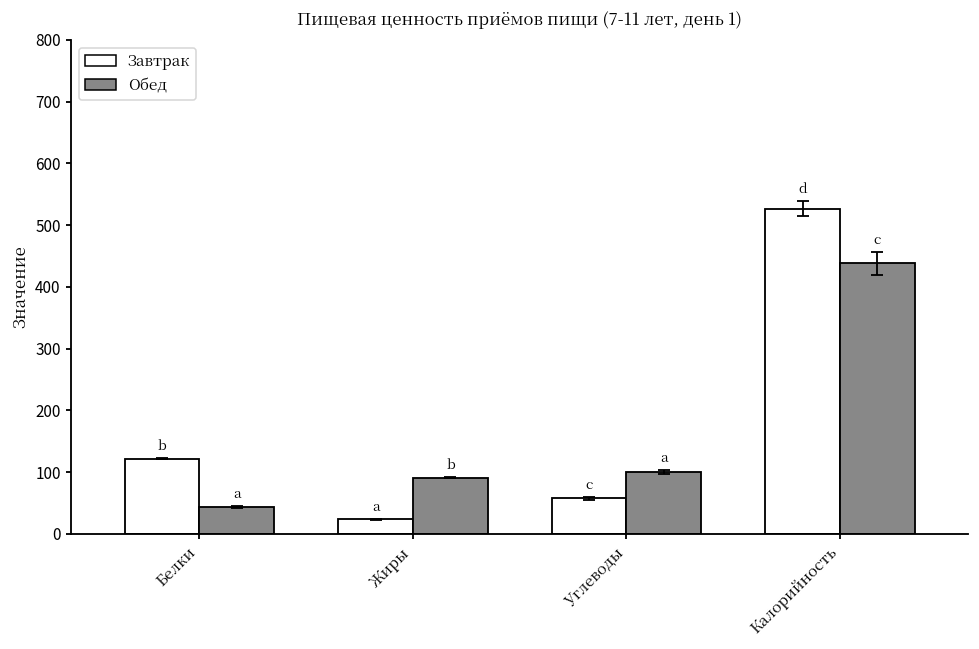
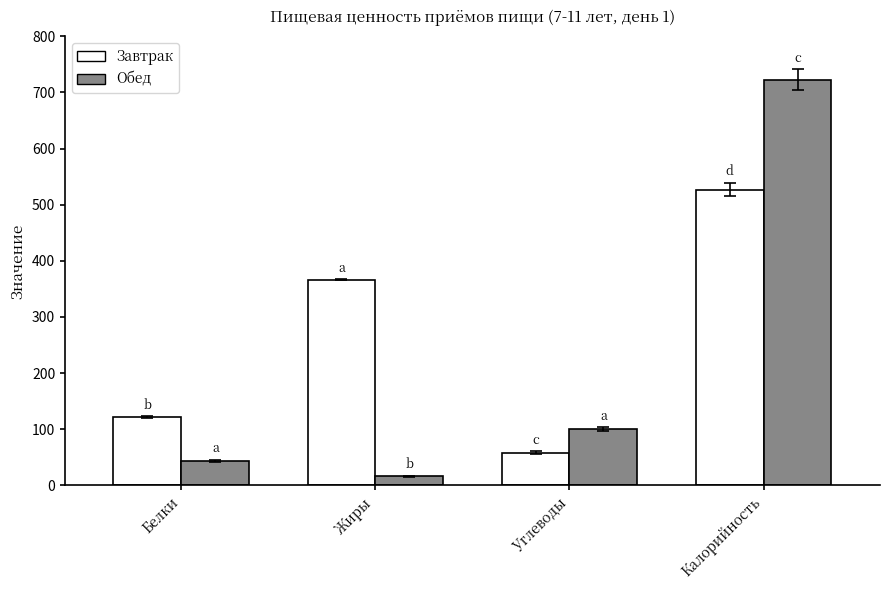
  {
    "Завтрак": {
      "Белки": 120,
-     "Жиры": 20,
+     "Жиры": 370,
      "Углеводы": 60,
      "Калорийность": 530
    },
    "Обед": {
      "Белки": 40,
-     "Жиры": 90,
+     "Жиры": 20,
      "Углеводы": 100,
-     "Калорийность": 440
+     "Калорийность": 720
    }
  }
